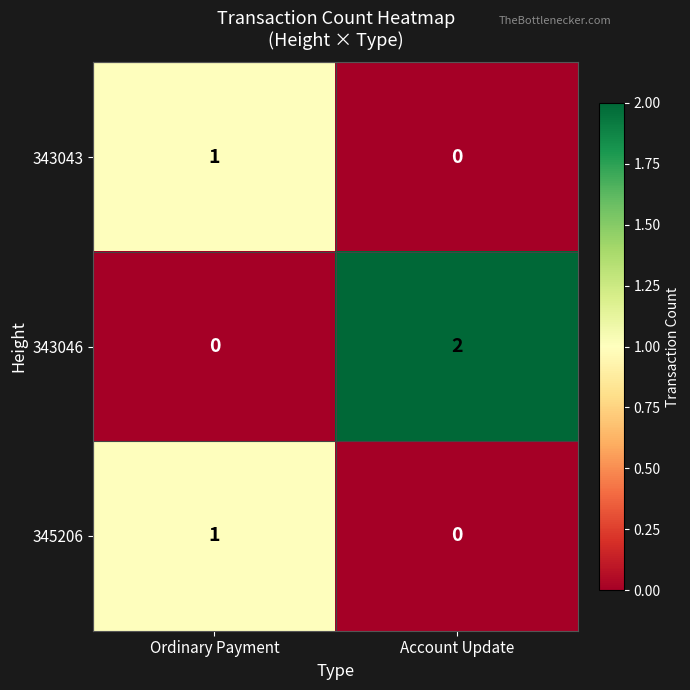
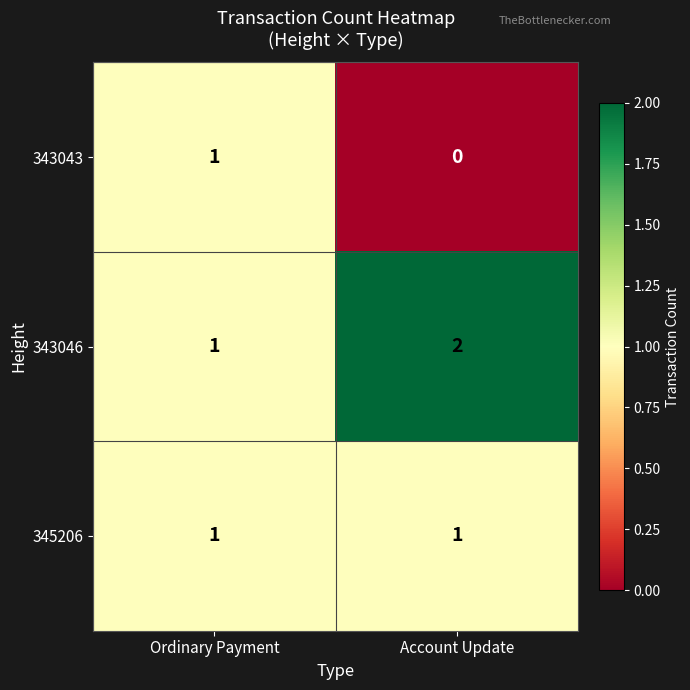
  {
    "343043": {
      "Ordinary Payment": 1,
      "Account Update": 0
    },
    "343046": {
-     "Ordinary Payment": 0,
+     "Ordinary Payment": 1,
      "Account Update": 2
    },
    "345206": {
      "Ordinary Payment": 1,
-     "Account Update": 0
+     "Account Update": 1
    }
  }
